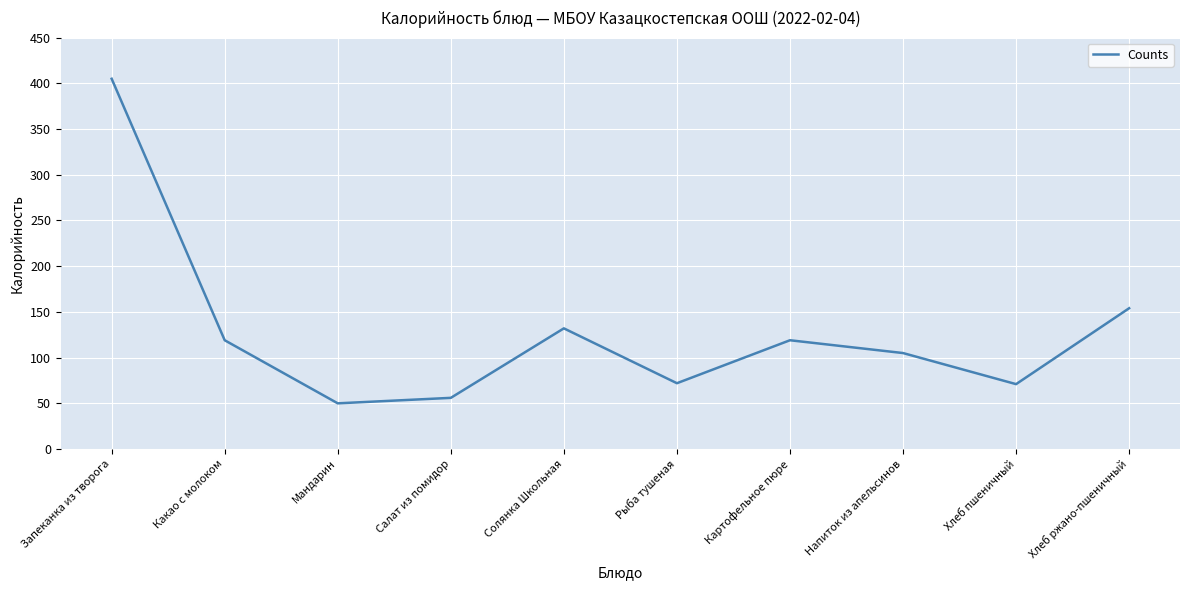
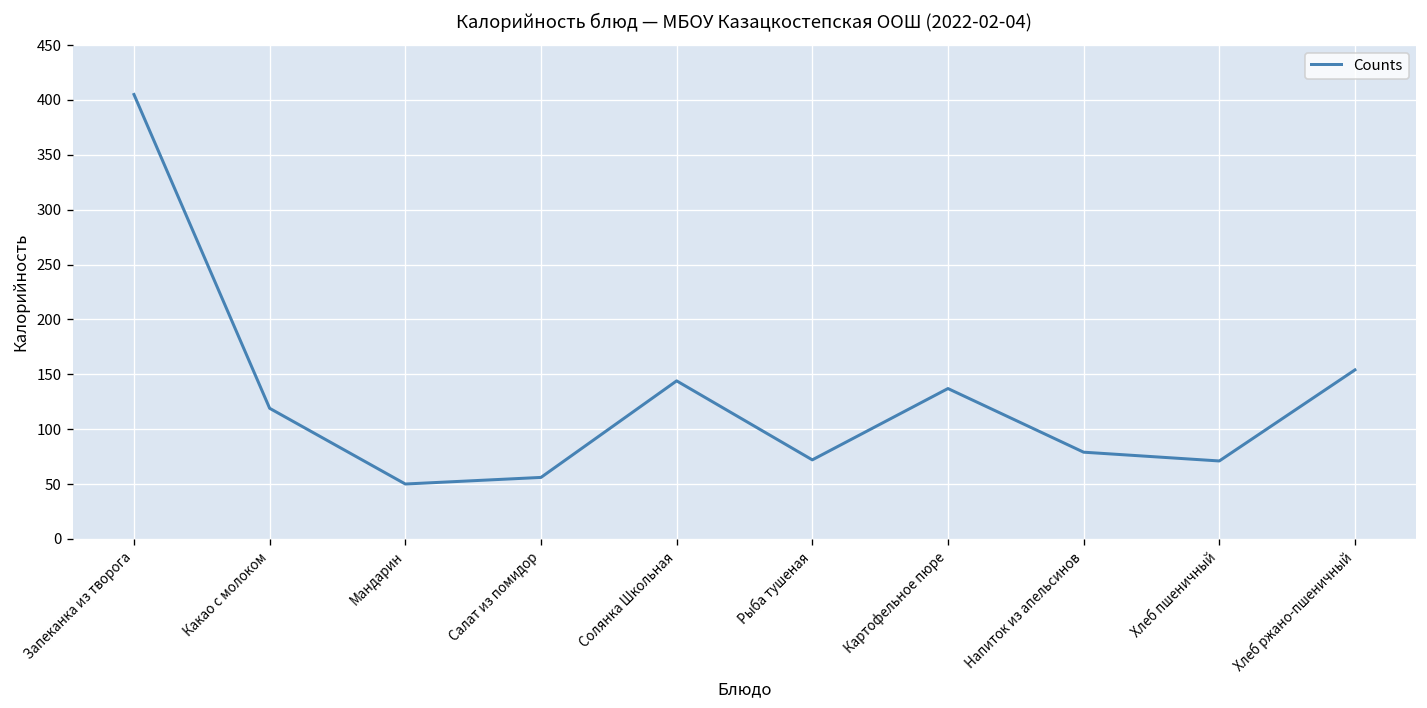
  {
    "Запеканка из творога": 410,
    "Какао с молоком": 120,
    "Мандарин": 50,
    "Салат из помидор": 60,
-   "Солянка Школьная": 130,
+   "Солянка Школьная": 140,
    "Рыба тушеная": 70,
-   "Картофельное пюре": 120,
-   "Напиток из апельсинов": 110,
+   "Картофельное пюре": 140,
+   "Напиток из апельсинов": 80,
    "Хлеб пшеничный": 70,
    "Хлеб ржано-пшеничный": 150
  }
